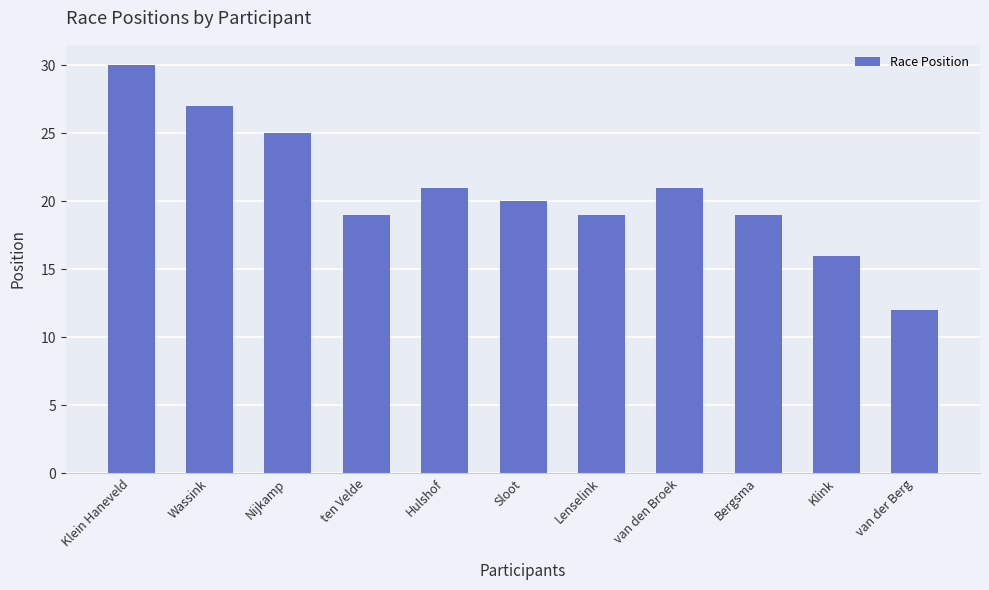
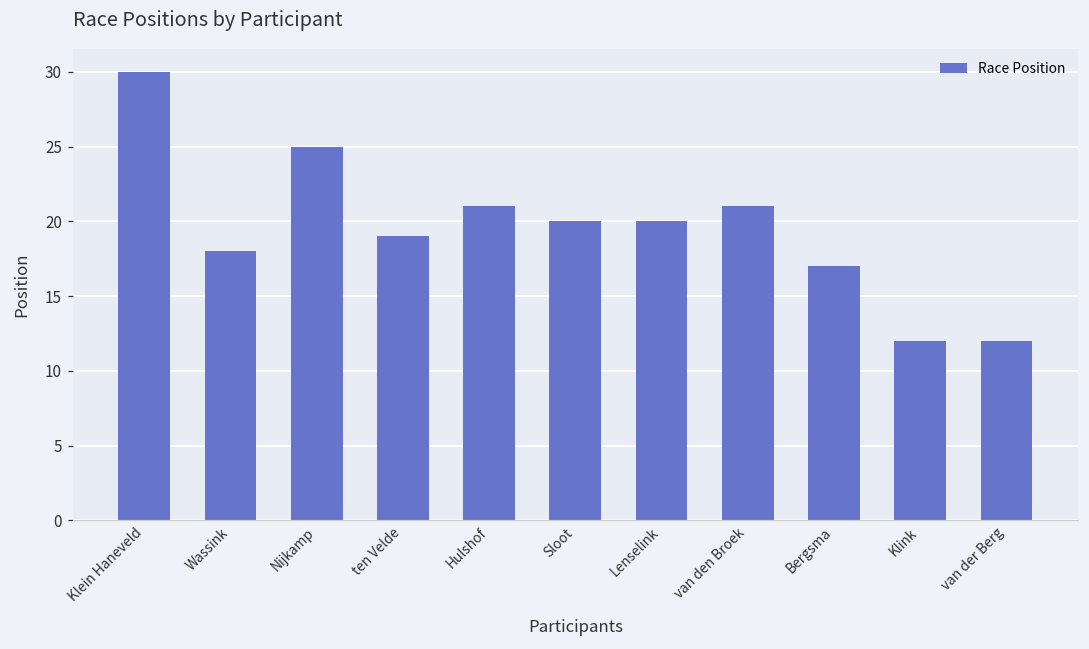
  {
    "Klein Haneveld": 30,
-   "Wassink": 27,
+   "Wassink": 18,
    "Nijkamp": 25,
    "ten Velde": 19,
    "Hulshof": 21,
    "Sloot": 20,
-   "Lenselink": 19,
+   "Lenselink": 20,
    "van den Broek": 21,
-   "Bergsma": 19,
-   "Klink": 16,
+   "Bergsma": 17,
+   "Klink": 12,
    "van der Berg": 12
  }
